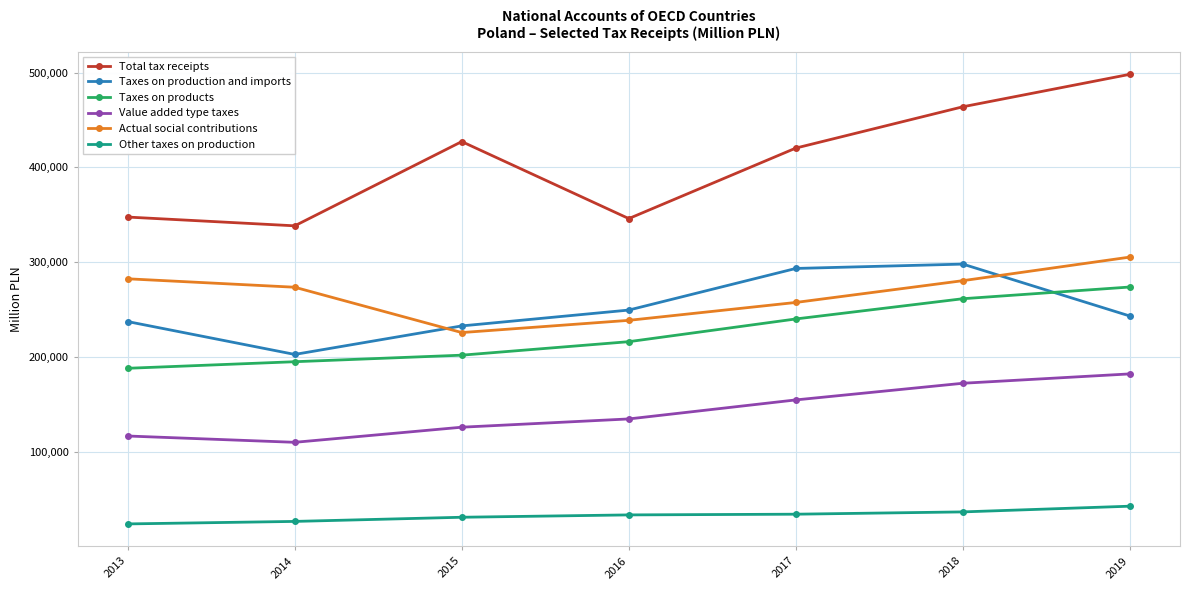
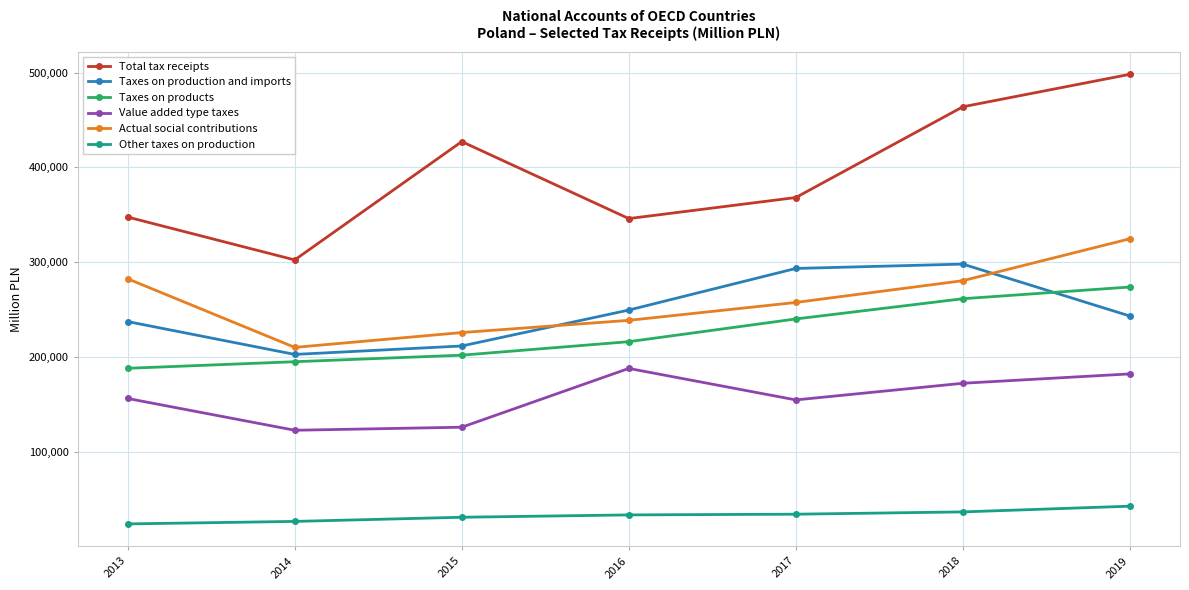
  {
    "Total tax receipts": {
      "2013": "350,000",
-     "2014": "340,000",
+     "2014": "300,000",
      "2015": "430,000",
      "2016": "350,000",
-     "2017": "420,000",
+     "2017": "370,000",
      "2018": "460,000",
      "2019": "500,000"
    },
    "Taxes on production and imports": {
      "2013": "240,000",
      "2014": "200,000",
-     "2015": "230,000",
+     "2015": "210,000",
      "2016": "250,000",
      "2017": "290,000",
      "2018": "300,000",
      "2019": "240,000"
    },
    "Value added type taxes": {
-     "2013": "120,000",
-     "2014": "110,000",
+     "2013": "160,000",
+     "2014": "120,000",
      "2015": "130,000",
-     "2016": "130,000",
+     "2016": "190,000",
      "2017": "150,000",
      "2018": "170,000",
      "2019": "180,000"
    },
    "Actual social contributions": {
      "2013": "280,000",
-     "2014": "270,000",
+     "2014": "210,000",
      "2015": "230,000",
      "2016": "240,000",
      "2017": "260,000",
      "2018": "280,000",
-     "2019": "310,000"
+     "2019": "320,000"
    }
  }
